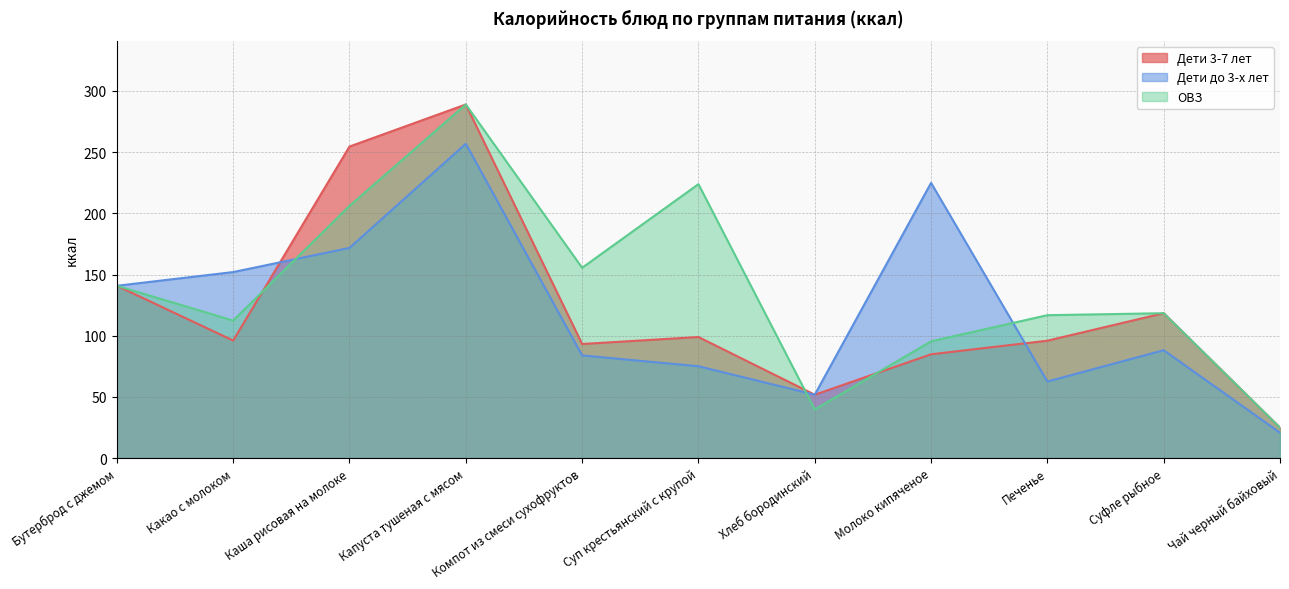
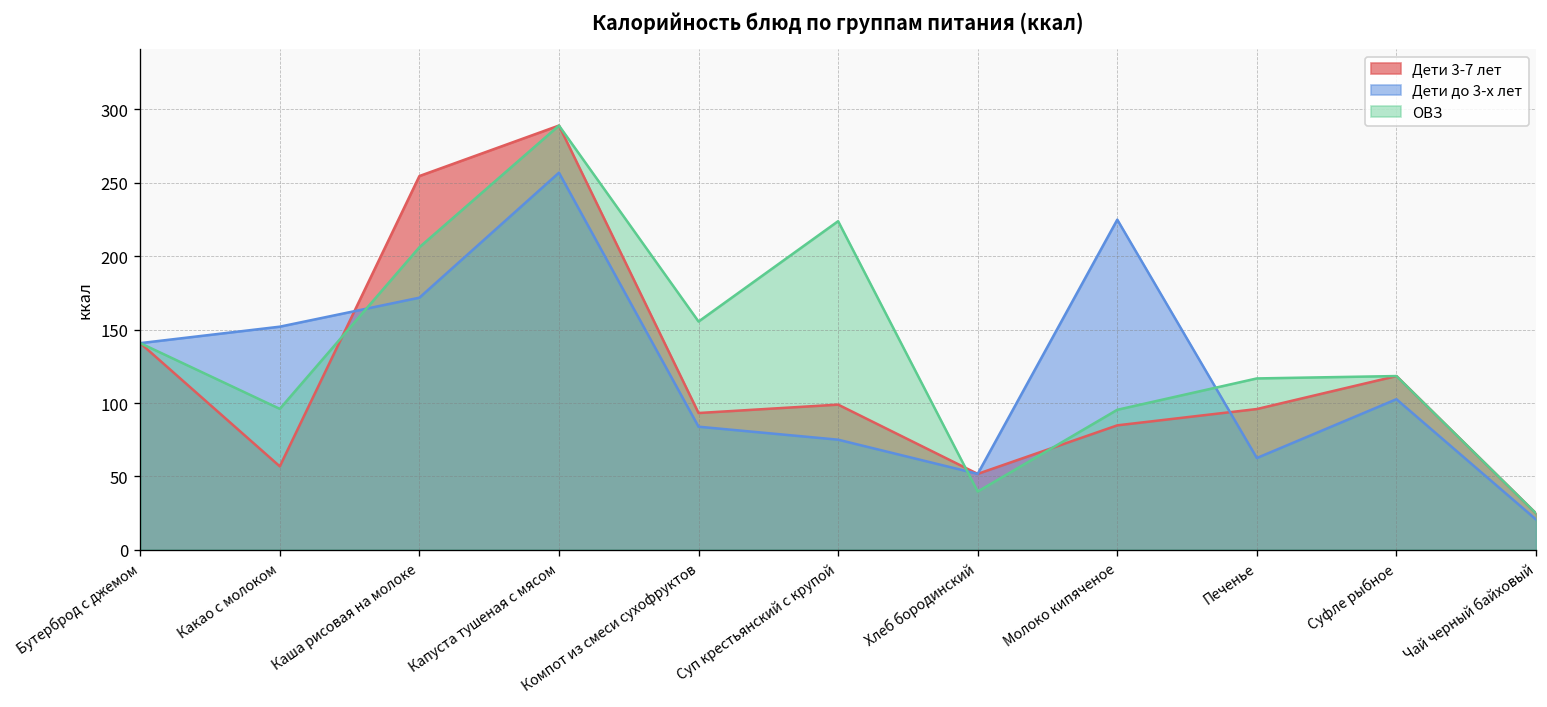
  {
    "Дети 3-7 лет": {
-     "Какао с молоком": 96,
+     "Какао с молоком": 57,
      "Каша рисовая на молоке": 255,
      "Компот из смеси сухофруктов": 93,
      "Суп крестьянский с крупой": 99,
      "Молоко кипяченое": 85,
      "Печенье": 96
    },
    "Дети до 3-х лет": {
      "Какао с молоком": 152,
      "Каша рисовая на молоке": 172,
      "Капуста тушеная с мясом": 257,
      "Компот из смеси сухофруктов": 84,
      "Суп крестьянский с крупой": 75,
      "Молоко кипяченое": 225,
      "Печенье": 63,
-     "Суфле рыбное": 88,
+     "Суфле рыбное": 103,
      "Чай черный байховый": 21
    },
    "ОВЗ": {
-     "Какао с молоком": 112,
+     "Какао с молоком": 96,
      "Каша рисовая на молоке": 206,
      "Компот из смеси сухофруктов": 156,
      "Суп крестьянский с крупой": 224,
      "Хлеб бородинский": 40,
      "Молоко кипяченое": 95,
      "Печенье": 117
    }
  }
